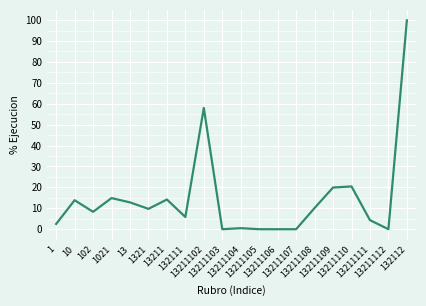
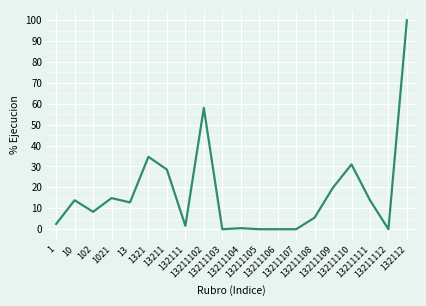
  {
    "1": 3,
    "10": 14,
    "102": 8,
    "1021": 15,
    "13": 13,
-   "1321": 10,
-   "13211": 14,
-   "132111": 6,
+   "1321": 35,
+   "13211": 29,
+   "132111": 2,
    "13211102": 58,
    "13211103": 0,
    "13211104": 1,
    "13211105": 0,
    "13211106": 0,
    "13211107": 0,
-   "13211108": 10,
+   "13211108": 6,
    "13211109": 20,
-   "13211110": 20,
-   "13211111": 4,
+   "13211110": 31,
+   "13211111": 14,
    "13211112": 0,
    "132112": 100
  }
